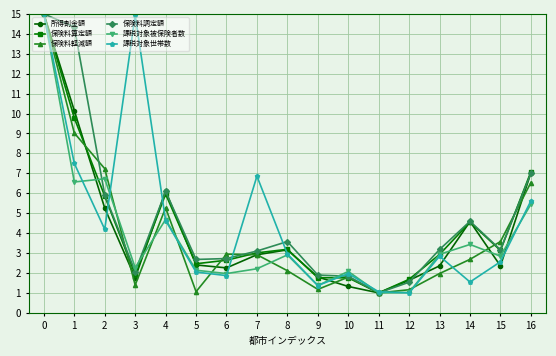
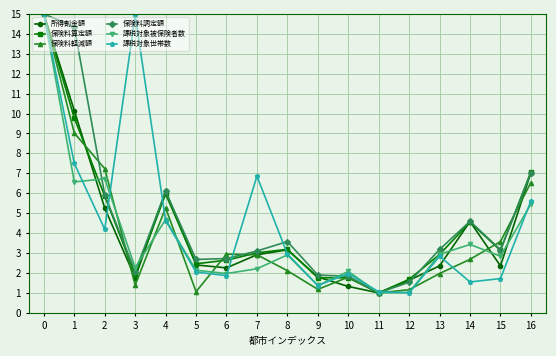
  {
    "課税対象世帯数": {
      "1": 7.5,
      "2": 4.2,
      "3": 14.9,
      "7": 6.9,
      "14": 1.5,
-     "15": 2.6,
+     "15": 1.7,
      "16": 5.6
    }
  }
